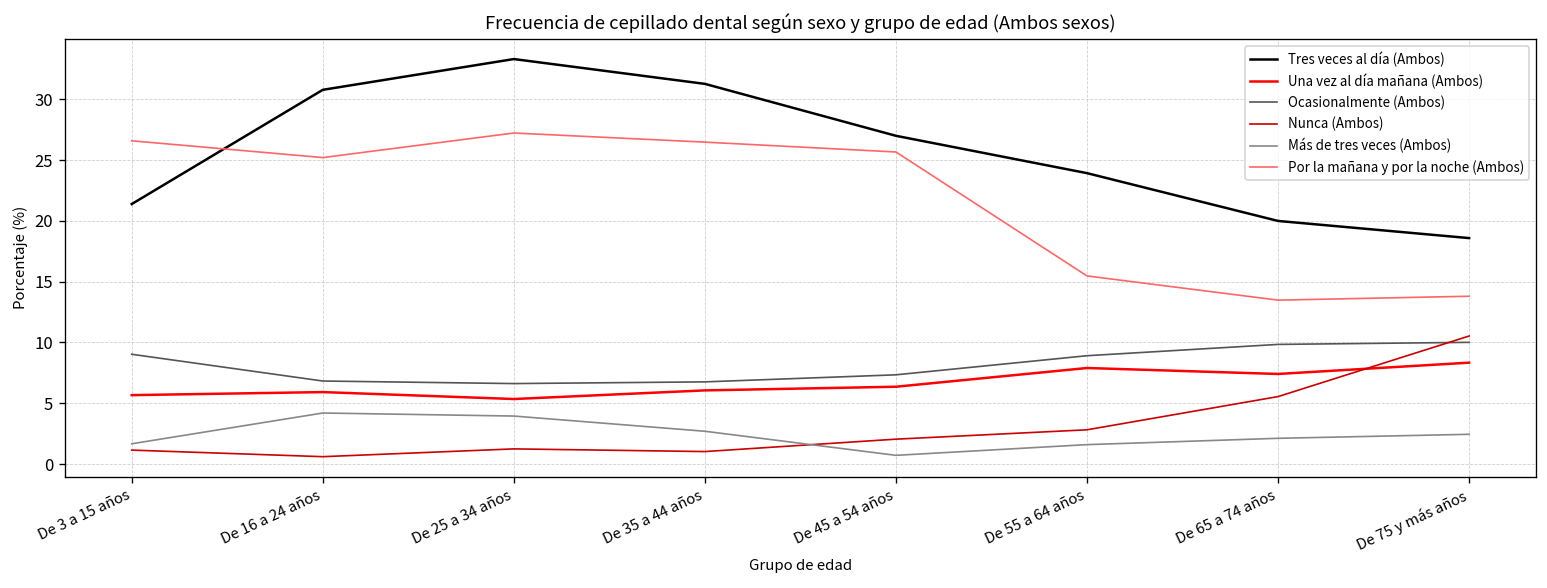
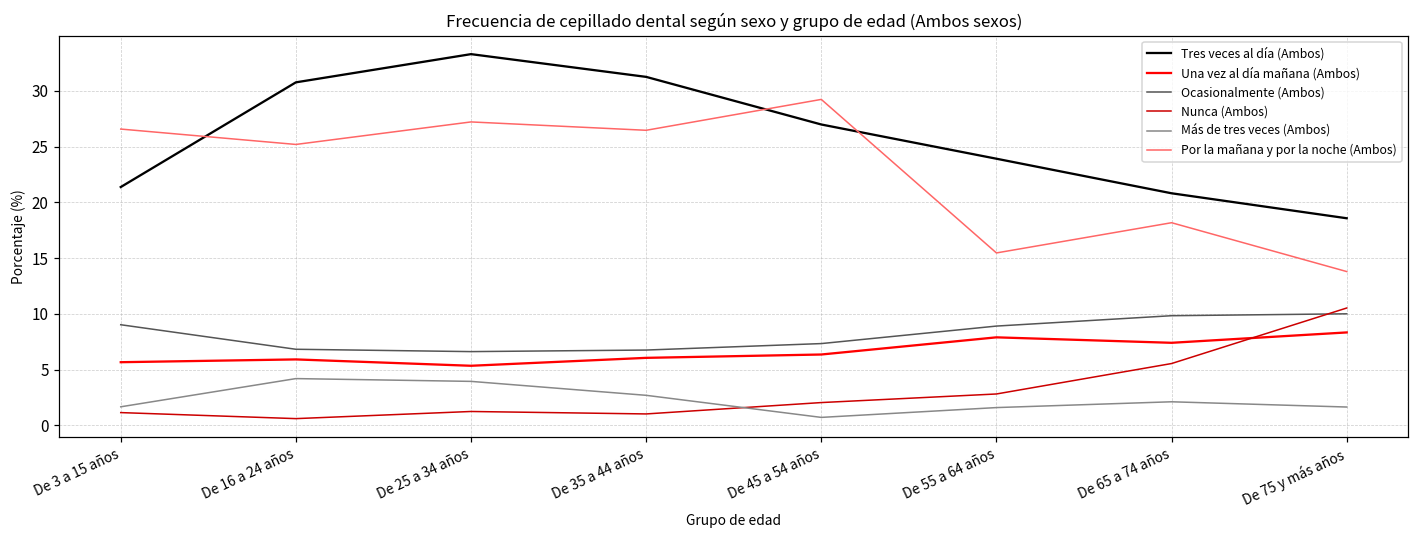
  {
    "Tres veces al día (Ambos)": {
      "De 3 a 15 años": 21.4,
      "De 16 a 24 años": 30.8,
      "De 25 a 34 años": 33.3,
      "De 35 a 44 años": 31.3,
      "De 45 a 54 años": 27.0,
      "De 55 a 64 años": 23.9,
-     "De 65 a 74 años": 20.0,
+     "De 65 a 74 años": 20.8,
      "De 75 y más años": 18.6
    },
    "Ocasionalmente (Ambos)": {
      "De 3 a 15 años": 9.0,
      "De 16 a 24 años": 6.8,
      "De 25 a 34 años": 6.6,
      "De 35 a 44 años": 6.8,
      "De 45 a 54 años": 7.3,
      "De 55 a 64 años": 8.9,
      "De 65 a 74 años": 9.8,
      "De 75 y más años": 10.0
    },
    "Más de tres veces (Ambos)": {
      "De 3 a 15 años": 1.7,
      "De 16 a 24 años": 4.2,
      "De 25 a 34 años": 4.0,
      "De 35 a 44 años": 2.7,
      "De 45 a 54 años": 0.7,
      "De 55 a 64 años": 1.6,
      "De 65 a 74 años": 2.1,
-     "De 75 y más años": 2.5
+     "De 75 y más años": 1.7
    },
    "Por la mañana y por la noche (Ambos)": {
      "De 3 a 15 años": 26.6,
      "De 16 a 24 años": 25.2,
      "De 25 a 34 años": 27.2,
      "De 35 a 44 años": 26.5,
-     "De 45 a 54 años": 25.7,
+     "De 45 a 54 años": 29.2,
      "De 55 a 64 años": 15.5,
-     "De 65 a 74 años": 13.5,
+     "De 65 a 74 años": 18.2,
      "De 75 y más años": 13.8
    }
  }
